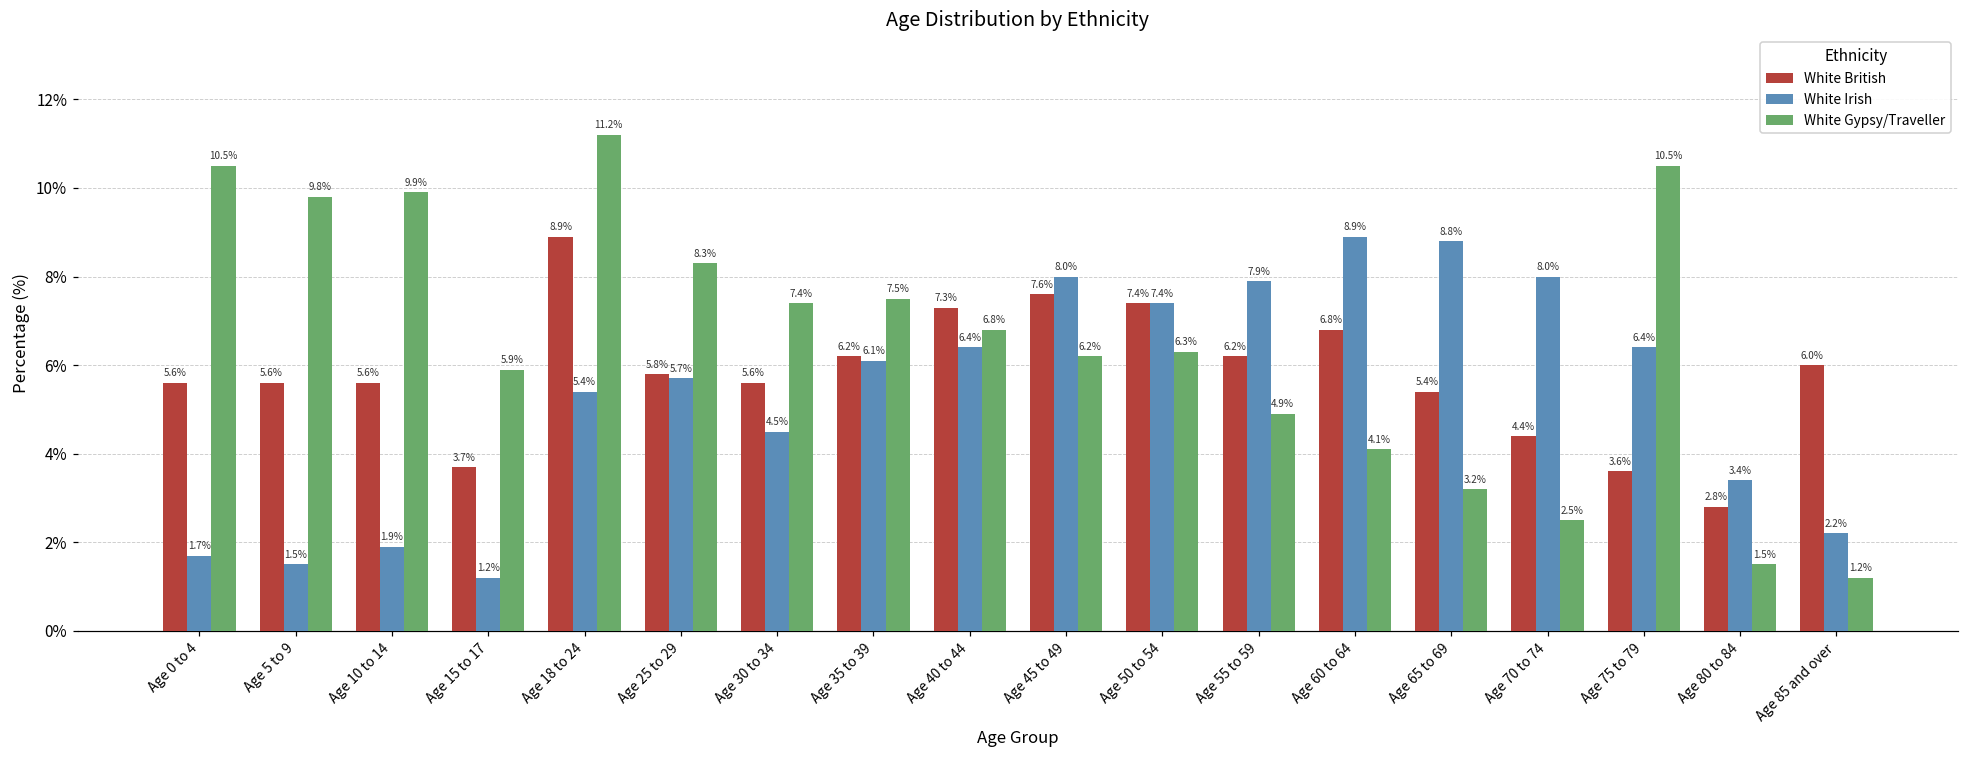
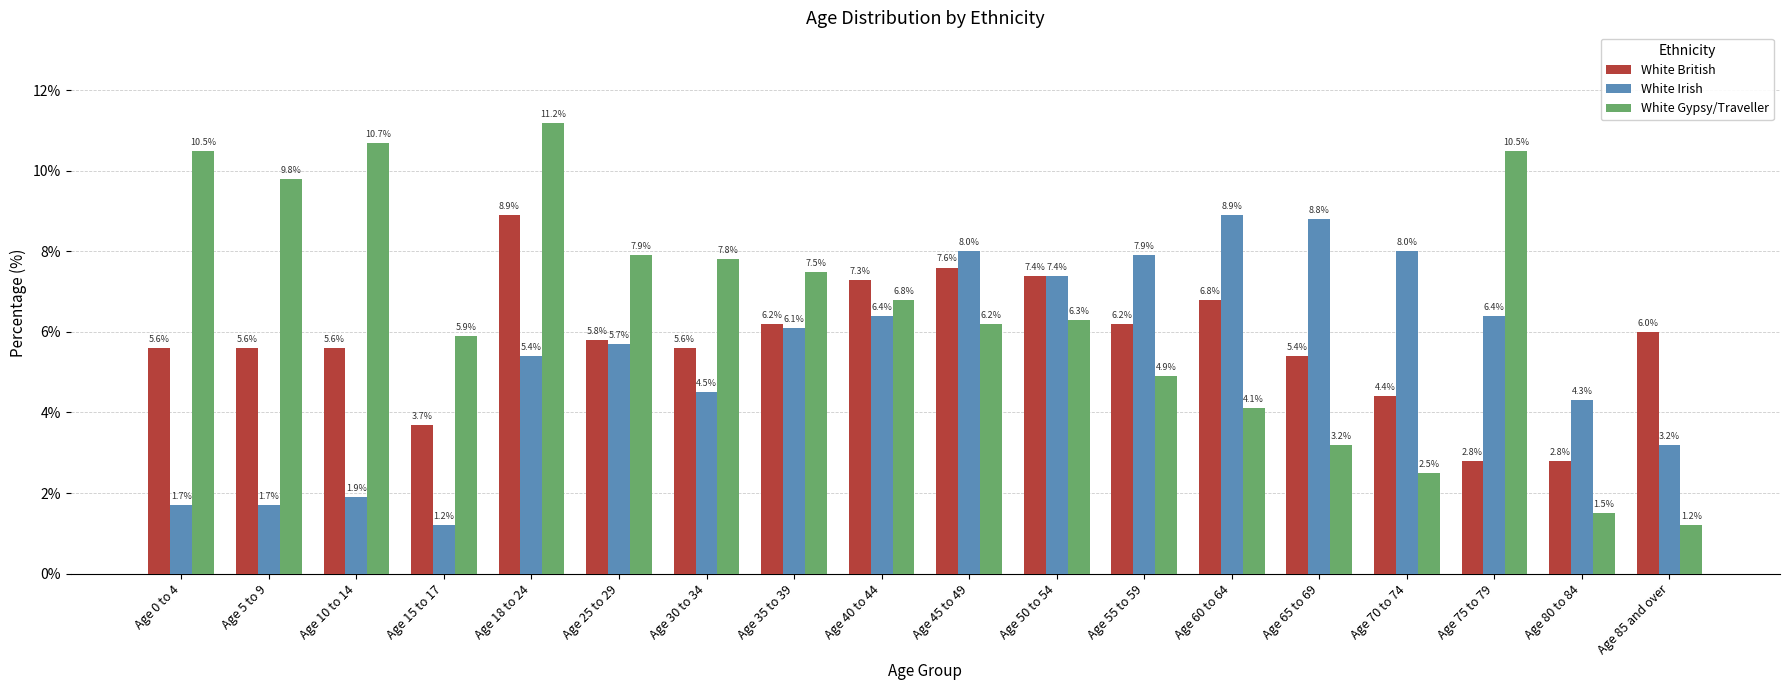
  {
    "White British": {
      "Age 0 to 4": "5.6%",
      "Age 5 to 9": "5.6%",
      "Age 10 to 14": "5.6%",
      "Age 15 to 17": "3.7%",
      "Age 18 to 24": "8.9%",
      "Age 25 to 29": "5.8%",
      "Age 30 to 34": "5.6%",
      "Age 35 to 39": "6.2%",
      "Age 40 to 44": "7.3%",
      "Age 45 to 49": "7.6%",
      "Age 50 to 54": "7.4%",
      "Age 55 to 59": "6.2%",
      "Age 60 to 64": "6.8%",
      "Age 65 to 69": "5.4%",
      "Age 70 to 74": "4.4%",
-     "Age 75 to 79": "3.6%",
+     "Age 75 to 79": "2.8%",
      "Age 80 to 84": "2.8%",
      "Age 85 and over": "6.0%"
    },
    "White Irish": {
      "Age 0 to 4": "1.7%",
-     "Age 5 to 9": "1.5%",
+     "Age 5 to 9": "1.7%",
      "Age 10 to 14": "1.9%",
      "Age 15 to 17": "1.2%",
      "Age 18 to 24": "5.4%",
      "Age 25 to 29": "5.7%",
      "Age 30 to 34": "4.5%",
      "Age 35 to 39": "6.1%",
      "Age 40 to 44": "6.4%",
      "Age 45 to 49": "8.0%",
      "Age 50 to 54": "7.4%",
      "Age 55 to 59": "7.9%",
      "Age 60 to 64": "8.9%",
      "Age 65 to 69": "8.8%",
      "Age 70 to 74": "8.0%",
      "Age 75 to 79": "6.4%",
-     "Age 80 to 84": "3.4%",
-     "Age 85 and over": "2.2%"
+     "Age 80 to 84": "4.3%",
+     "Age 85 and over": "3.2%"
    },
    "White Gypsy/Traveller": {
      "Age 0 to 4": "10.5%",
      "Age 5 to 9": "9.8%",
-     "Age 10 to 14": "9.9%",
+     "Age 10 to 14": "10.7%",
      "Age 15 to 17": "5.9%",
      "Age 18 to 24": "11.2%",
-     "Age 25 to 29": "8.3%",
-     "Age 30 to 34": "7.4%",
+     "Age 25 to 29": "7.9%",
+     "Age 30 to 34": "7.8%",
      "Age 35 to 39": "7.5%",
      "Age 40 to 44": "6.8%",
      "Age 45 to 49": "6.2%",
      "Age 50 to 54": "6.3%",
      "Age 55 to 59": "4.9%",
      "Age 60 to 64": "4.1%",
      "Age 65 to 69": "3.2%",
      "Age 70 to 74": "2.5%",
      "Age 75 to 79": "10.5%",
      "Age 80 to 84": "1.5%",
      "Age 85 and over": "1.2%"
    }
  }
